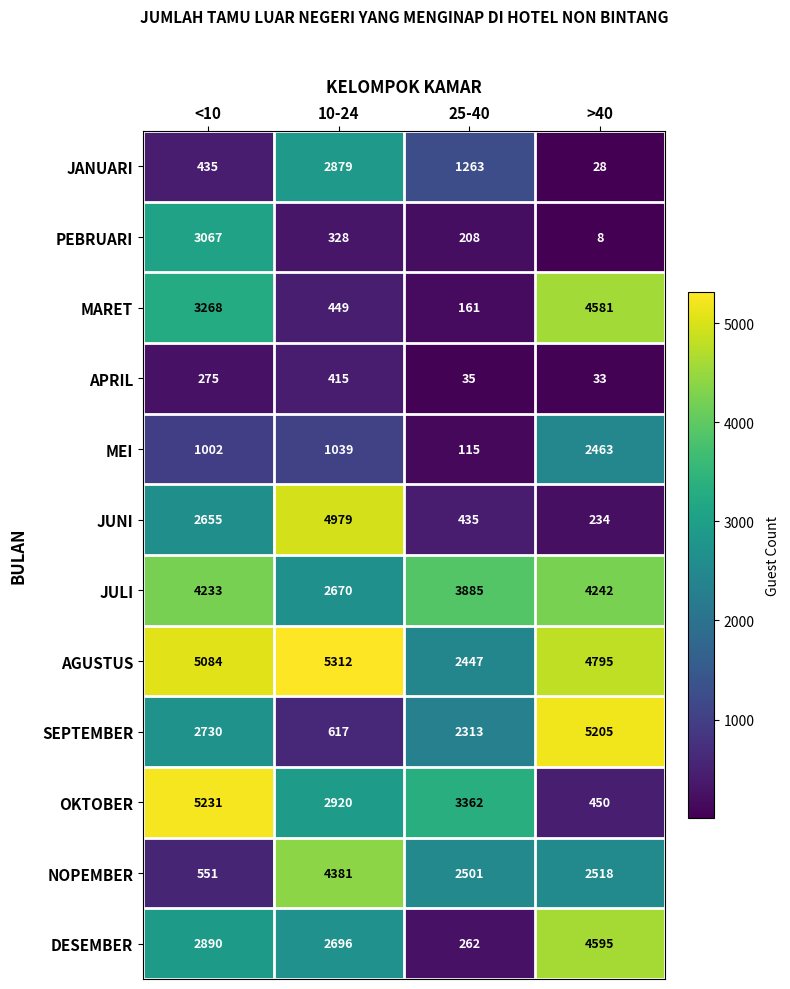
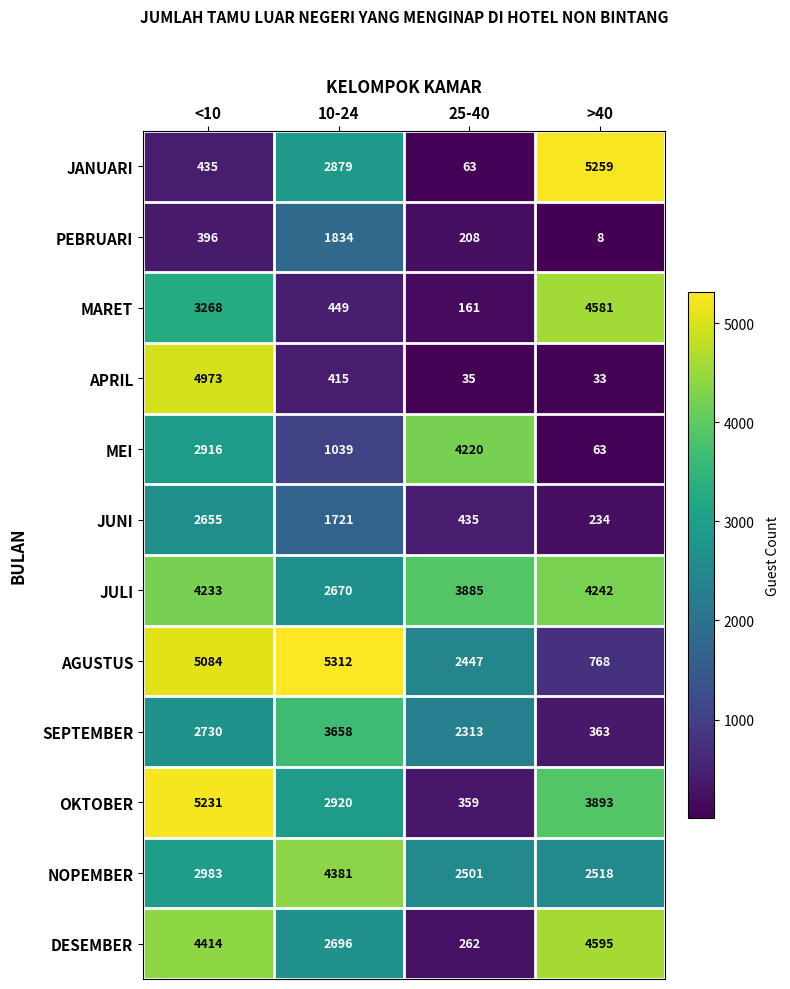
  {
    "JANUARI": {
      "<10": 435,
      "10-24": 2879,
-     "25-40": 1263,
-     ">40": 28
+     "25-40": 63,
+     ">40": 5259
    },
    "PEBRUARI": {
-     "<10": 3067,
-     "10-24": 328,
+     "<10": 396,
+     "10-24": 1834,
      "25-40": 208,
      ">40": 8
    },
    "MARET": {
      "<10": 3268,
      "10-24": 449,
      "25-40": 161,
      ">40": 4581
    },
    "APRIL": {
-     "<10": 275,
+     "<10": 4973,
      "10-24": 415,
      "25-40": 35,
      ">40": 33
    },
    "MEI": {
-     "<10": 1002,
+     "<10": 2916,
      "10-24": 1039,
-     "25-40": 115,
-     ">40": 2463
+     "25-40": 4220,
+     ">40": 63
    },
    "JUNI": {
      "<10": 2655,
-     "10-24": 4979,
+     "10-24": 1721,
      "25-40": 435,
      ">40": 234
    },
    "JULI": {
      "<10": 4233,
      "10-24": 2670,
      "25-40": 3885,
      ">40": 4242
    },
    "AGUSTUS": {
      "<10": 5084,
      "10-24": 5312,
      "25-40": 2447,
-     ">40": 4795
+     ">40": 768
    },
    "SEPTEMBER": {
      "<10": 2730,
-     "10-24": 617,
+     "10-24": 3658,
      "25-40": 2313,
-     ">40": 5205
+     ">40": 363
    },
    "OKTOBER": {
      "<10": 5231,
      "10-24": 2920,
-     "25-40": 3362,
-     ">40": 450
+     "25-40": 359,
+     ">40": 3893
    },
    "NOPEMBER": {
-     "<10": 551,
+     "<10": 2983,
      "10-24": 4381,
      "25-40": 2501,
      ">40": 2518
    },
    "DESEMBER": {
-     "<10": 2890,
+     "<10": 4414,
      "10-24": 2696,
      "25-40": 262,
      ">40": 4595
    }
  }
